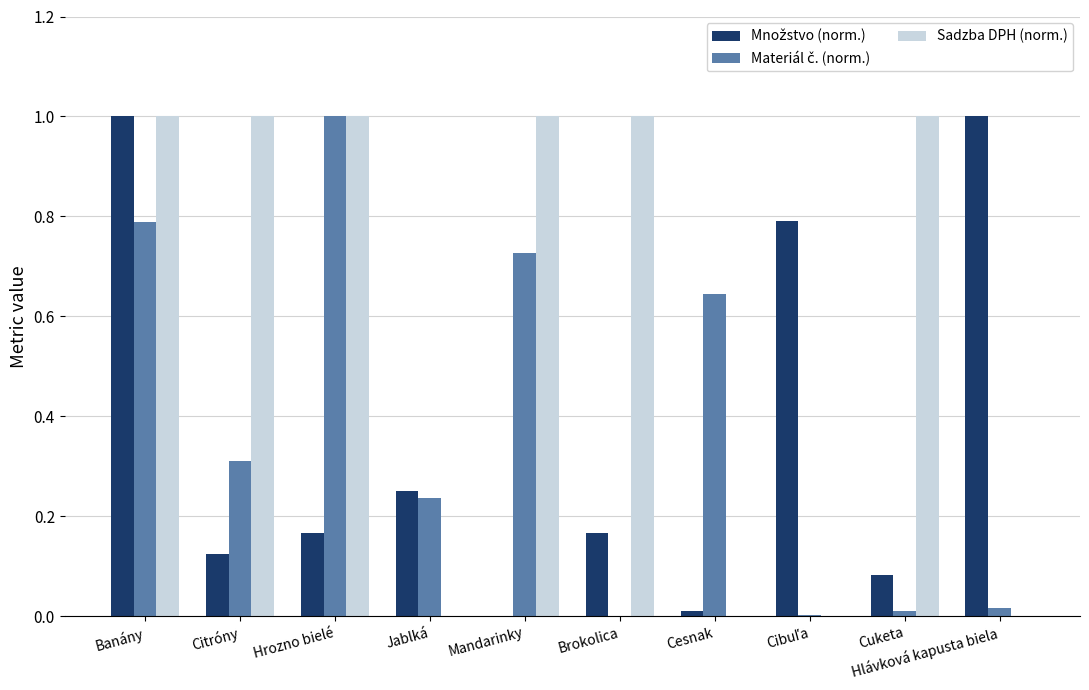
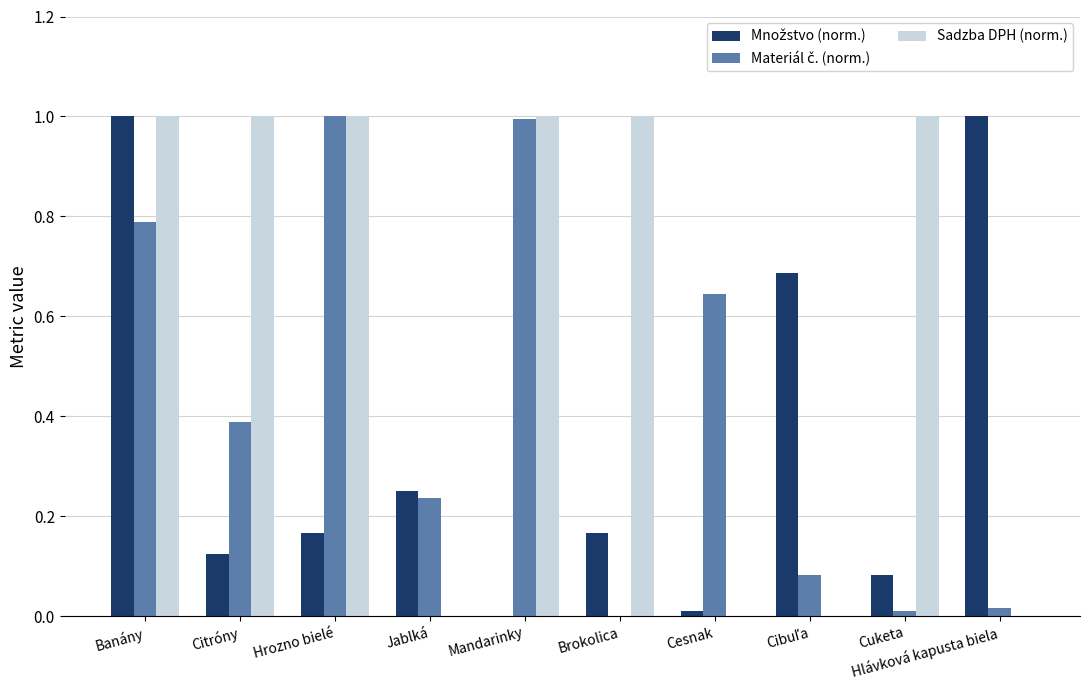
  {
    "Množstvo (norm.)": {
      "Banány": 1.00,
      "Citróny": 0.13,
      "Hrozno bielé": 0.17,
      "Jablká": 0.25,
      "Mandarinky": 0.00,
      "Brokolica": 0.17,
      "Cesnak": 0.01,
-     "Cibuľa": 0.79,
+     "Cibuľa": 0.69,
      "Cuketa": 0.08,
      "Hlávková kapusta biela": 1.00
    },
    "Materiál č. (norm.)": {
      "Banány": 0.79,
-     "Citróny": 0.31,
+     "Citróny": 0.39,
      "Hrozno bielé": 1.00,
      "Jablká": 0.24,
-     "Mandarinky": 0.73,
+     "Mandarinky": 0.99,
      "Brokolica": 0.00,
      "Cesnak": 0.64,
-     "Cibuľa": 0.00,
+     "Cibuľa": 0.08,
      "Cuketa": 0.01,
      "Hlávková kapusta biela": 0.02
    },
    "Sadzba DPH (norm.)": {
      "Banány": 1.00,
      "Citróny": 1.00,
      "Hrozno bielé": 1.00,
      "Jablká": 0.00,
      "Mandarinky": 1.00,
      "Brokolica": 1.00,
      "Cesnak": 0.00,
      "Cibuľa": 0.00,
      "Cuketa": 1.00,
      "Hlávková kapusta biela": 0.00
    }
  }
